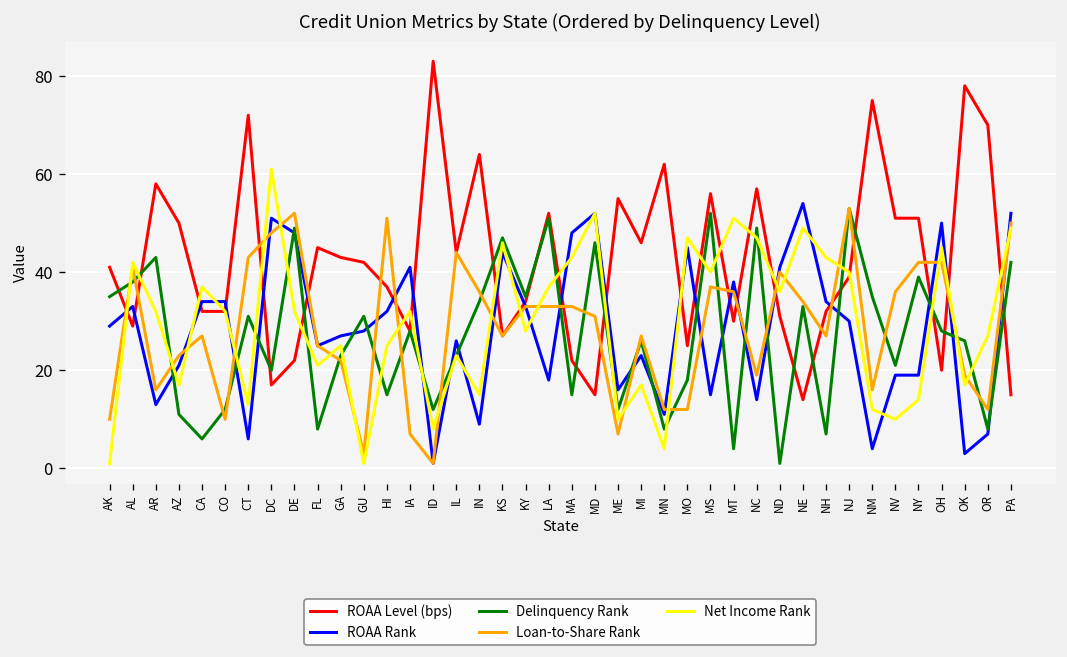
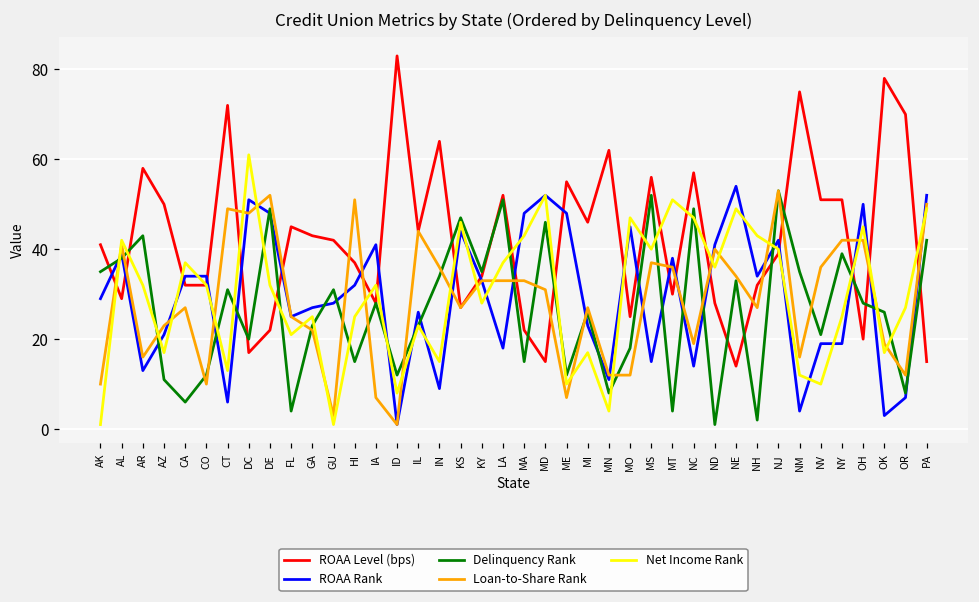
  {
    "ROAA Level (bps)": {
      "AK": 41,
      "AL": 29,
      "AR": 58,
      "AZ": 50,
      "CA": 32,
      "CT": 72,
      "DC": 17,
      "DE": 22,
      "FL": 45,
      "GA": 43,
      "GU": 42,
      "HI": 37,
      "ID": 83,
      "IN": 64,
      "KY": 34,
      "LA": 52,
      "MA": 22,
      "MD": 15,
      "ME": 55,
      "MI": 46,
      "MN": 62,
      "MO": 25,
      "MS": 56,
      "MT": 30,
      "NC": 57,
-     "ND": 31,
+     "ND": 28,
      "NE": 14,
      "NH": 32,
      "NJ": 39,
      "NM": 75,
      "NV": 51,
      "NY": 51,
      "OH": 20,
      "OK": 78,
      "OR": 70,
      "PA": 15
    },
    "ROAA Rank": {
      "AK": 29,
-     "AL": 33,
+     "AL": 39,
      "AR": 13,
      "AZ": 21,
      "CA": 34,
      "CO": 34,
      "CT": 6,
      "DC": 51,
      "DE": 48,
      "GA": 27,
      "GU": 28,
      "HI": 32,
      "IA": 41,
      "IL": 26,
      "IN": 9,
      "KS": 44,
      "LA": 18,
      "MA": 48,
-     "ME": 16,
+     "ME": 48,
      "MI": 23,
      "MN": 11,
      "MO": 45,
      "MS": 15,
      "MT": 38,
      "NC": 14,
      "ND": 41,
      "NE": 54,
      "NH": 34,
-     "NJ": 30,
+     "NJ": 42,
      "NM": 4,
      "NV": 19,
      "NY": 19,
      "OH": 50,
      "OK": 3,
      "OR": 7,
      "PA": 52
    },
    "Delinquency Rank": {
      "AK": 35,
      "AL": 38,
      "AR": 43,
      "AZ": 11,
      "CA": 6,
      "CO": 12,
      "CT": 31,
      "DC": 20,
      "DE": 49,
-     "FL": 8,
+     "FL": 4,
      "GA": 23,
      "GU": 31,
      "HI": 15,
      "ID": 12,
      "IN": 34,
      "KS": 47,
      "KY": 35,
      "LA": 51,
      "MA": 15,
      "MD": 46,
      "ME": 12,
      "MI": 26,
      "MN": 8,
      "MO": 18,
      "MS": 52,
      "MT": 4,
      "NC": 49,
      "ND": 1,
      "NE": 33,
-     "NH": 7,
+     "NH": 2,
      "NM": 35,
      "NV": 21,
      "NY": 39,
      "OH": 28,
      "OK": 26,
      "OR": 8,
      "PA": 42
    },
    "Loan-to-Share Rank": {
      "AK": 10,
      "AL": 41,
      "AR": 16,
      "AZ": 23,
      "CA": 27,
      "CO": 10,
-     "CT": 43,
+     "CT": 49,
      "DC": 48,
      "DE": 52,
      "GA": 22,
      "GU": 3,
      "HI": 51,
      "IA": 7,
      "IN": 36,
      "LA": 33,
      "MA": 33,
      "MD": 31,
      "ME": 7,
      "MI": 27,
      "MN": 12,
      "MO": 12,
      "MS": 37,
      "MT": 36,
      "NC": 19,
      "ND": 40,
      "NE": 34,
      "NH": 27,
      "NM": 16,
      "NV": 36,
      "NY": 42,
      "OH": 42,
      "OK": 19,
      "OR": 12,
      "PA": 50
    },
    "Net Income Rank": {
      "AK": 1,
      "AL": 42,
      "AR": 32,
      "AZ": 17,
      "CA": 37,
      "CT": 13,
      "DC": 61,
      "DE": 32,
      "FL": 21,
      "GA": 25,
      "GU": 1,
      "HI": 25,
      "IA": 32,
      "ID": 8,
      "IN": 15,
      "KS": 46,
      "KY": 28,
      "LA": 37,
      "MA": 43,
      "ME": 10,
      "MI": 17,
      "MN": 4,
      "MO": 47,
      "MS": 40,
      "MT": 51,
      "NC": 47,
      "ND": 36,
      "NE": 49,
      "NH": 43,
      "NJ": 40,
      "NM": 12,
      "NV": 10,
-     "NY": 14,
+     "NY": 25,
      "OH": 45,
      "OK": 17,
      "OR": 27,
      "PA": 49
    }
  }
